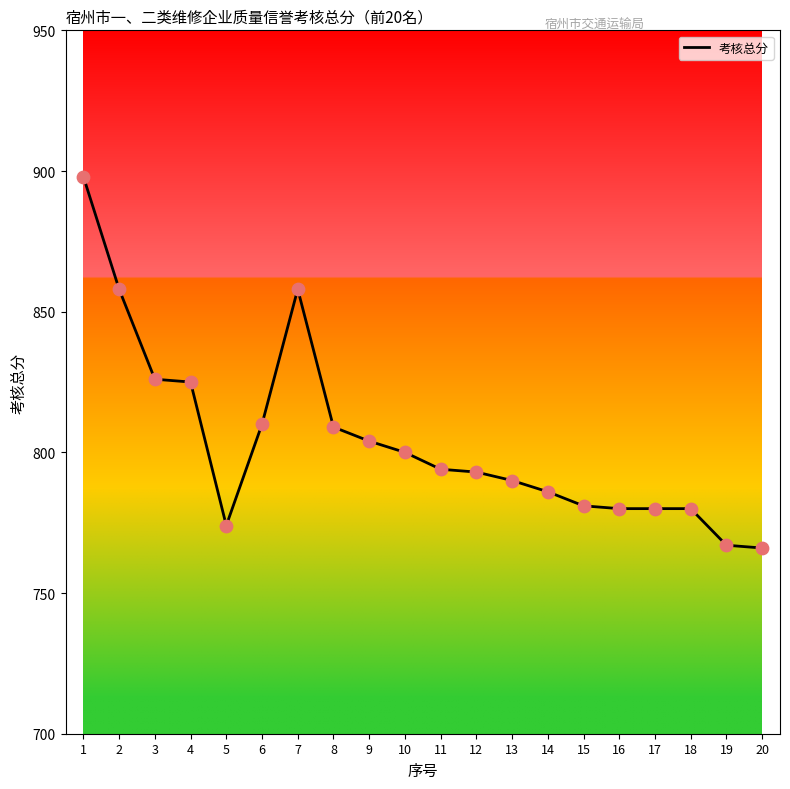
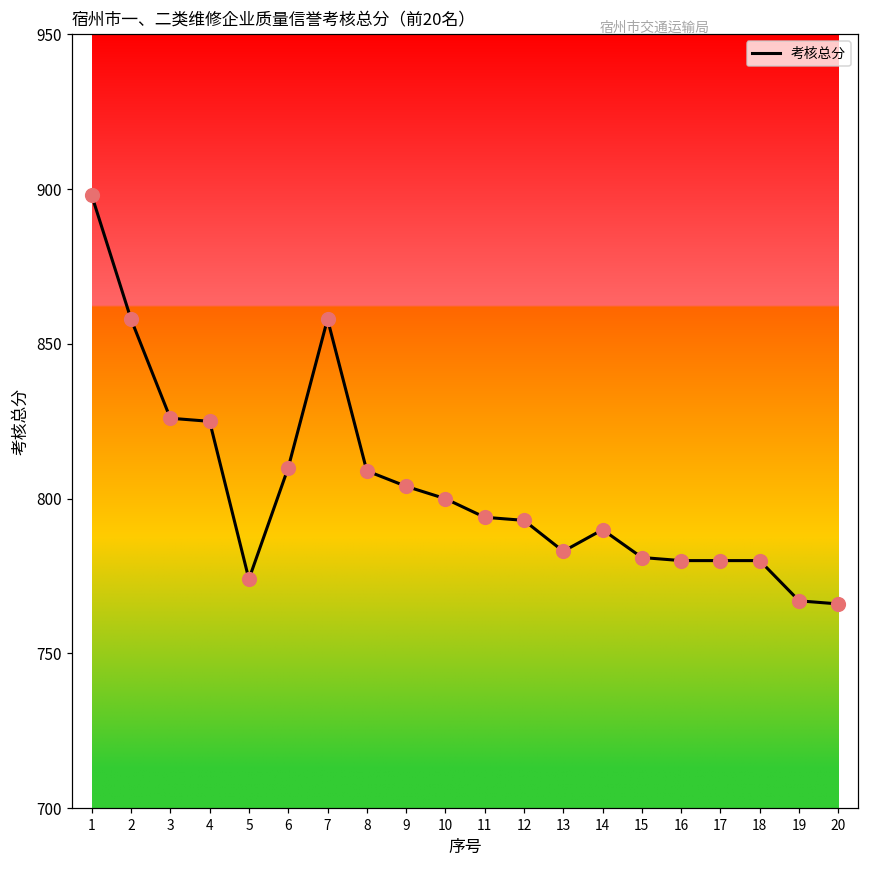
  {
    "1": 898,
    "2": 858,
    "3": 826,
    "4": 825,
    "5": 774,
    "6": 810,
    "7": 858,
    "8": 809,
    "9": 804,
    "10": 800,
    "11": 794,
    "12": 793,
-   "13": 790,
-   "14": 786,
+   "13": 783,
+   "14": 790,
    "15": 781,
    "16": 780,
    "17": 780,
    "18": 780,
    "19": 767,
    "20": 766
  }
